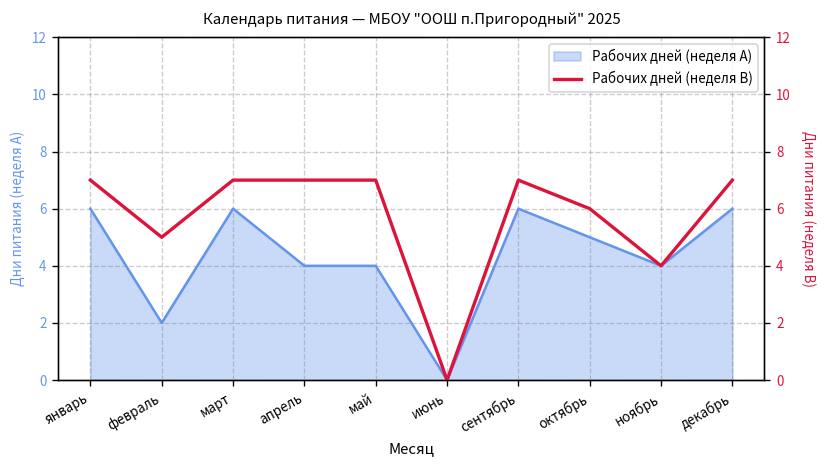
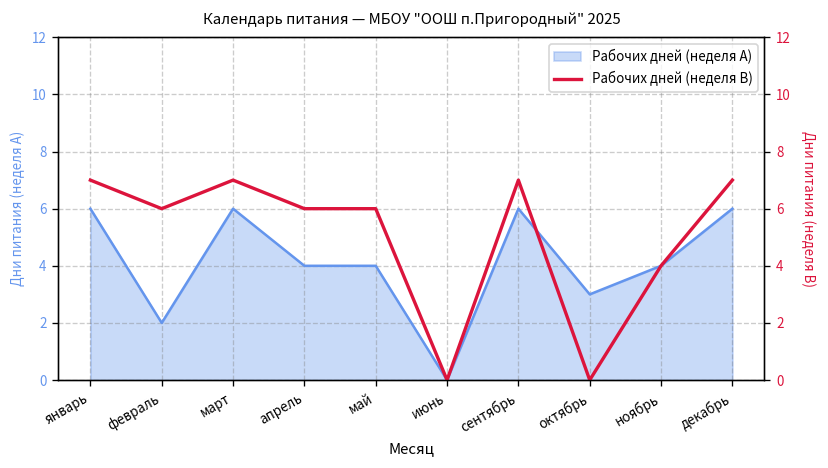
  {
    "Рабочих дней (неделя A)": {
      "январь": 6,
      "февраль": 2,
      "март": 6,
      "апрель": 4,
      "май": 4,
      "июнь": 0,
      "сентябрь": 6,
-     "октябрь": 5,
+     "октябрь": 3,
      "ноябрь": 4,
      "декабрь": 6
    },
    "Рабочих дней (неделя B)": {
      "январь": 7,
-     "февраль": 5,
+     "февраль": 6,
      "март": 7,
-     "апрель": 7,
-     "май": 7,
+     "апрель": 6,
+     "май": 6,
      "июнь": 0,
      "сентябрь": 7,
-     "октябрь": 6,
+     "октябрь": 0,
      "ноябрь": 4,
      "декабрь": 7
    }
  }
